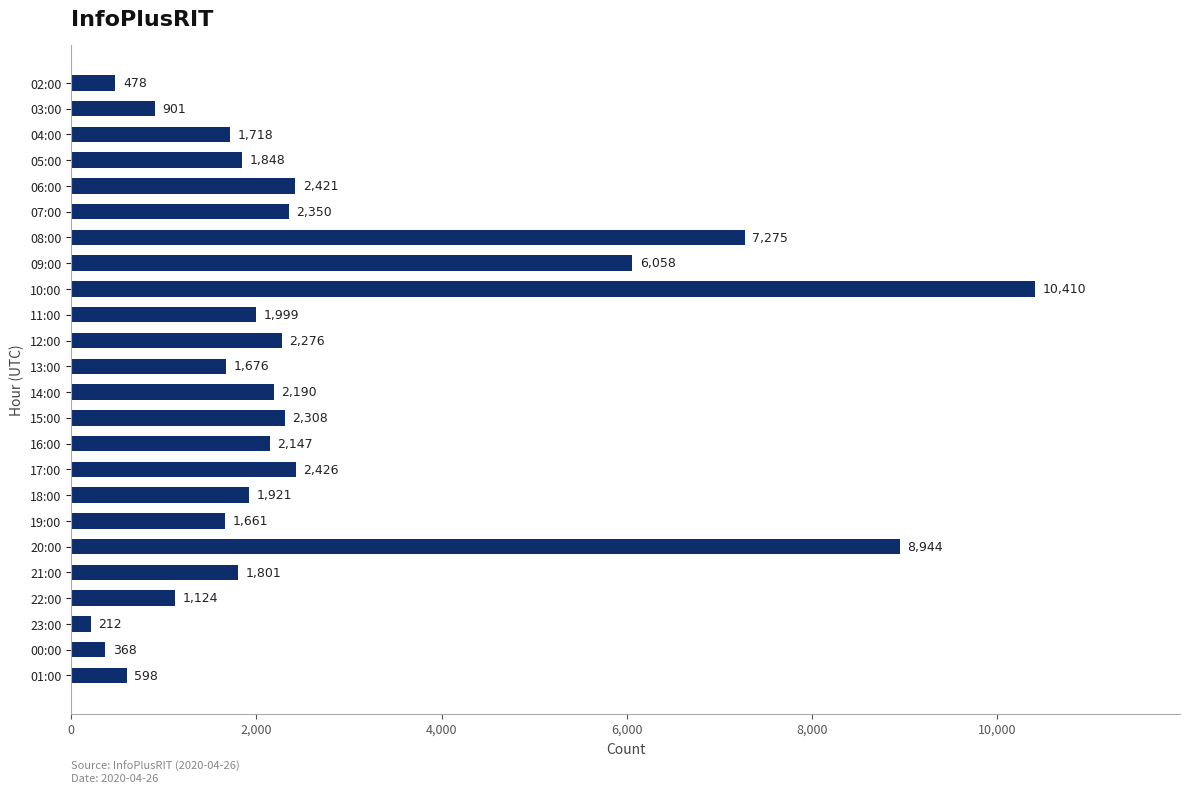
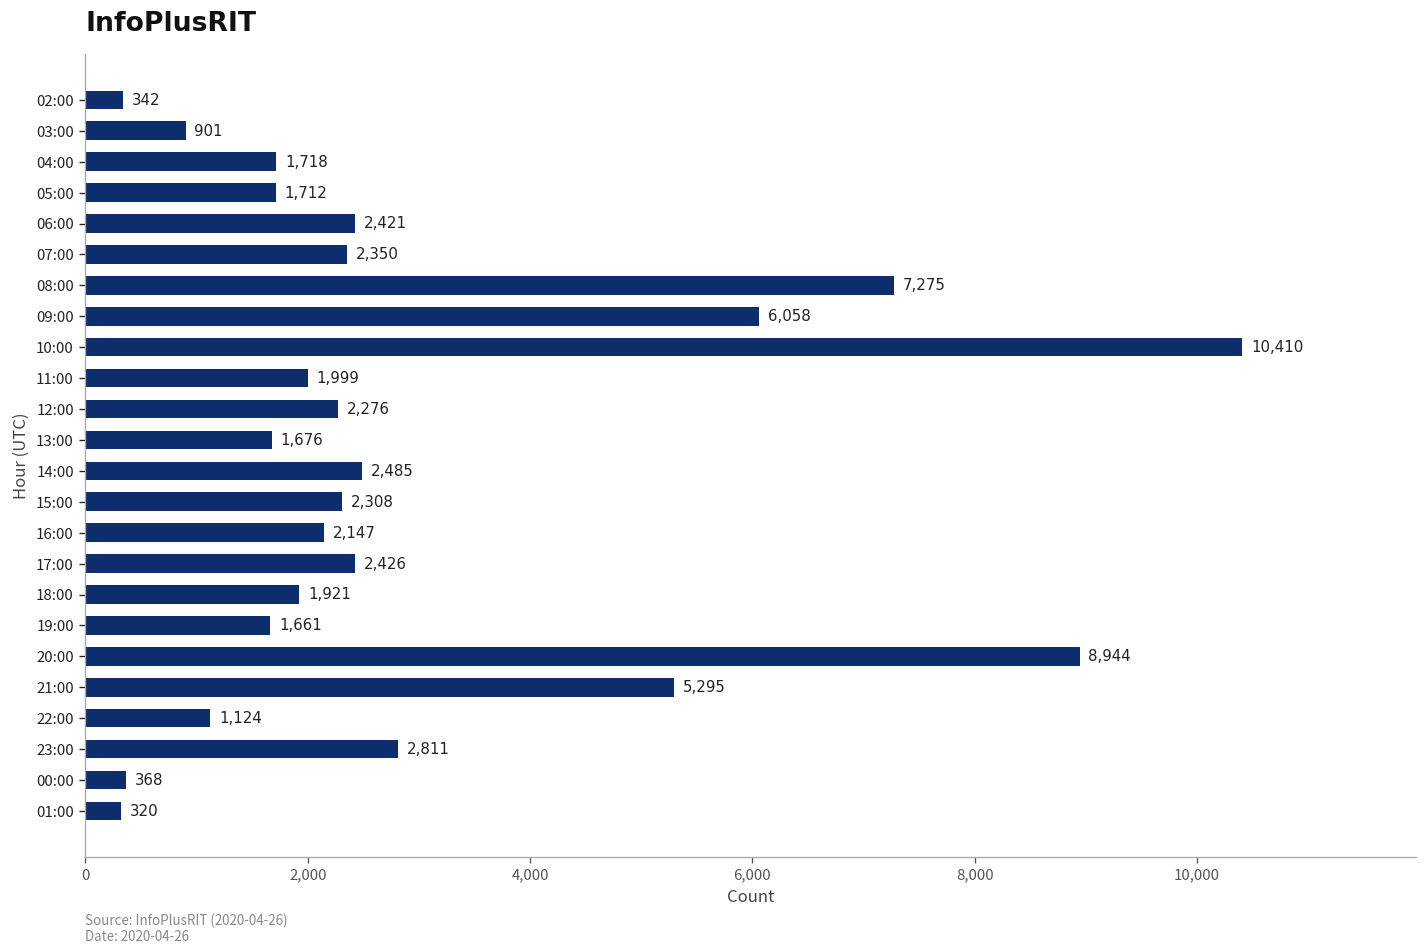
  {
-   "02:00": "478",
+   "02:00": "342",
    "03:00": "901",
    "04:00": "1,718",
-   "05:00": "1,848",
+   "05:00": "1,712",
    "06:00": "2,421",
    "07:00": "2,350",
    "08:00": "7,275",
    "09:00": "6,058",
    "10:00": "10,410",
    "11:00": "1,999",
    "12:00": "2,276",
    "13:00": "1,676",
-   "14:00": "2,190",
+   "14:00": "2,485",
    "15:00": "2,308",
    "16:00": "2,147",
    "17:00": "2,426",
    "18:00": "1,921",
    "19:00": "1,661",
    "20:00": "8,944",
-   "21:00": "1,801",
+   "21:00": "5,295",
    "22:00": "1,124",
-   "23:00": "212",
+   "23:00": "2,811",
    "00:00": "368",
-   "01:00": "598"
+   "01:00": "320"
  }
